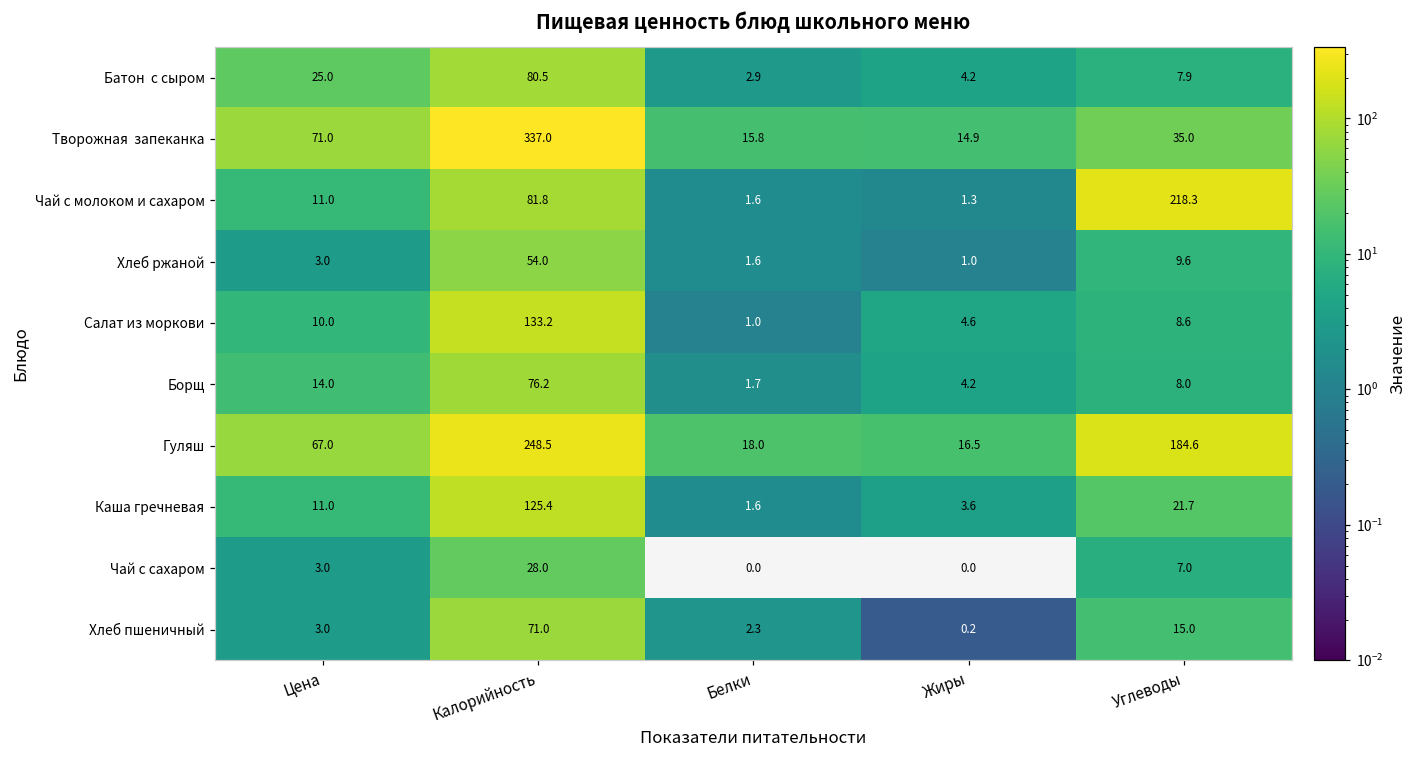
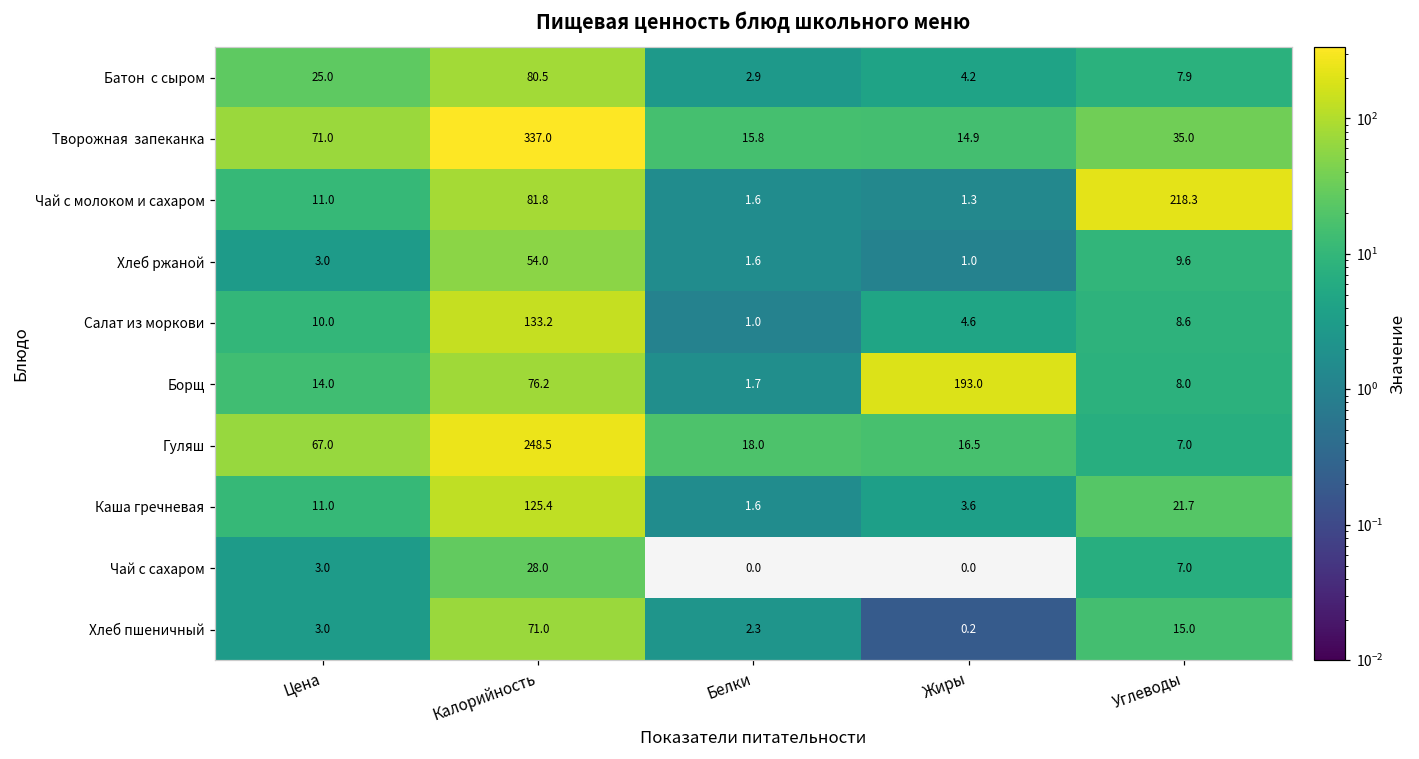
  {
    "Батон с сыром": {
      "Цена": 25.0,
      "Калорийность": 80.5,
      "Белки": 2.9,
      "Жиры": 4.2,
      "Углеводы": 7.9
    },
    "Творожная запеканка": {
      "Цена": 71.0,
      "Калорийность": 337.0,
      "Белки": 15.8,
      "Жиры": 14.9,
      "Углеводы": 35.0
    },
    "Чай с молоком и сахаром": {
      "Цена": 11.0,
      "Калорийность": 81.8,
      "Белки": 1.6,
      "Жиры": 1.3,
      "Углеводы": 218.3
    },
    "Хлеб ржаной": {
      "Цена": 3.0,
      "Калорийность": 54.0,
      "Белки": 1.6,
      "Жиры": 1.0,
      "Углеводы": 9.6
    },
    "Салат из моркови": {
      "Цена": 10.0,
      "Калорийность": 133.2,
      "Белки": 1.0,
      "Жиры": 4.6,
      "Углеводы": 8.6
    },
    "Борщ": {
      "Цена": 14.0,
      "Калорийность": 76.2,
      "Белки": 1.7,
-     "Жиры": 4.2,
+     "Жиры": 193.0,
      "Углеводы": 8.0
    },
    "Гуляш": {
      "Цена": 67.0,
      "Калорийность": 248.5,
      "Белки": 18.0,
      "Жиры": 16.5,
-     "Углеводы": 184.6
+     "Углеводы": 7.0
    },
    "Каша гречневая": {
      "Цена": 11.0,
      "Калорийность": 125.4,
      "Белки": 1.6,
      "Жиры": 3.6,
      "Углеводы": 21.7
    },
    "Чай с сахаром": {
      "Цена": 3.0,
      "Калорийность": 28.0,
      "Белки": 0.0,
      "Жиры": 0.0,
      "Углеводы": 7.0
    },
    "Хлеб пшеничный": {
      "Цена": 3.0,
      "Калорийность": 71.0,
      "Белки": 2.3,
      "Жиры": 0.2,
      "Углеводы": 15.0
    }
  }
